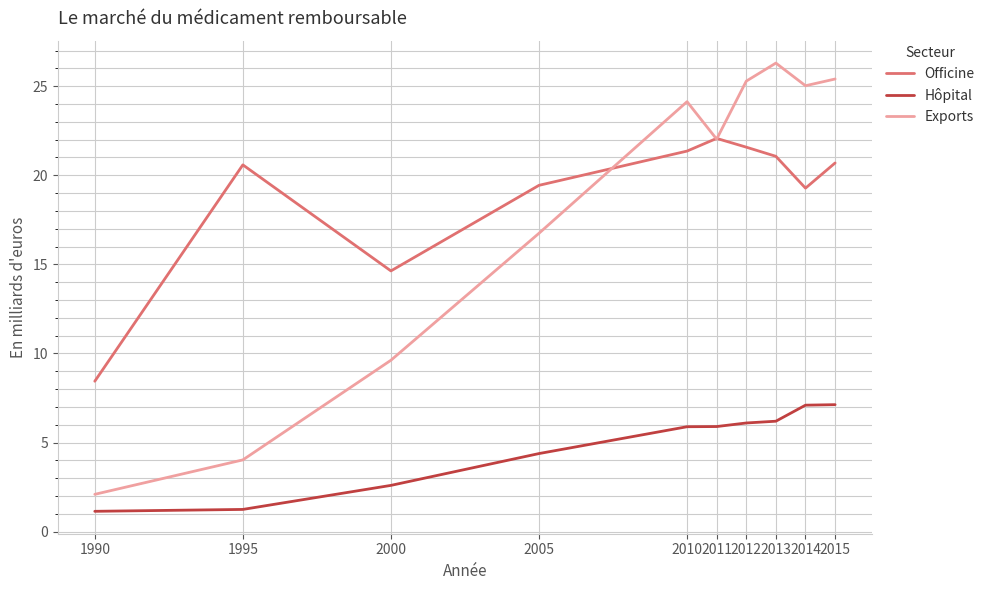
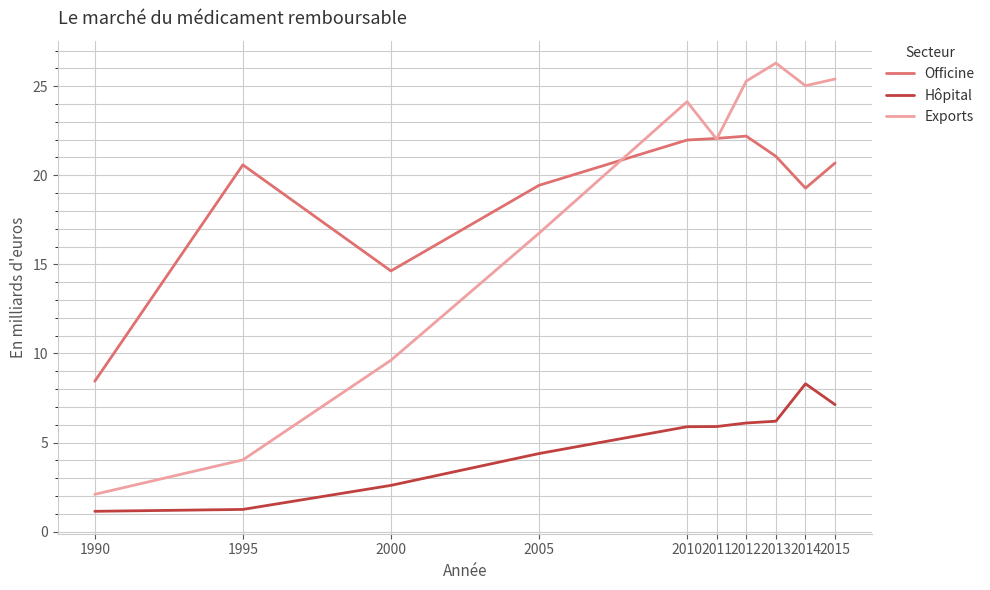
  {
    "Officine": {
      "1990": 8.4,
      "1995": 20.6,
      "2000": 14.6,
      "2005": 19.4,
-     "2010": 21.4,
-     "2012": 21.6,
+     "2010": 22.0,
+     "2012": 22.2,
      "2013": 21.1,
      "2014": 19.3,
      "2015": 20.7
    },
    "Hôpital": {
      "1990": 1.1,
      "1995": 1.2,
      "2000": 2.6,
      "2005": 4.4,
      "2010": 5.9,
      "2011": 5.9,
      "2012": 6.1,
      "2013": 6.2,
-     "2014": 7.1,
+     "2014": 8.3,
      "2015": 7.1
    },
    "Exports": {
      "1990": 2.1,
      "1995": 4.0,
      "2000": 9.6,
      "2005": 16.7,
      "2010": 24.1,
      "2012": 25.3,
      "2013": 26.3,
      "2014": 25.0,
      "2015": 25.4
    }
  }
